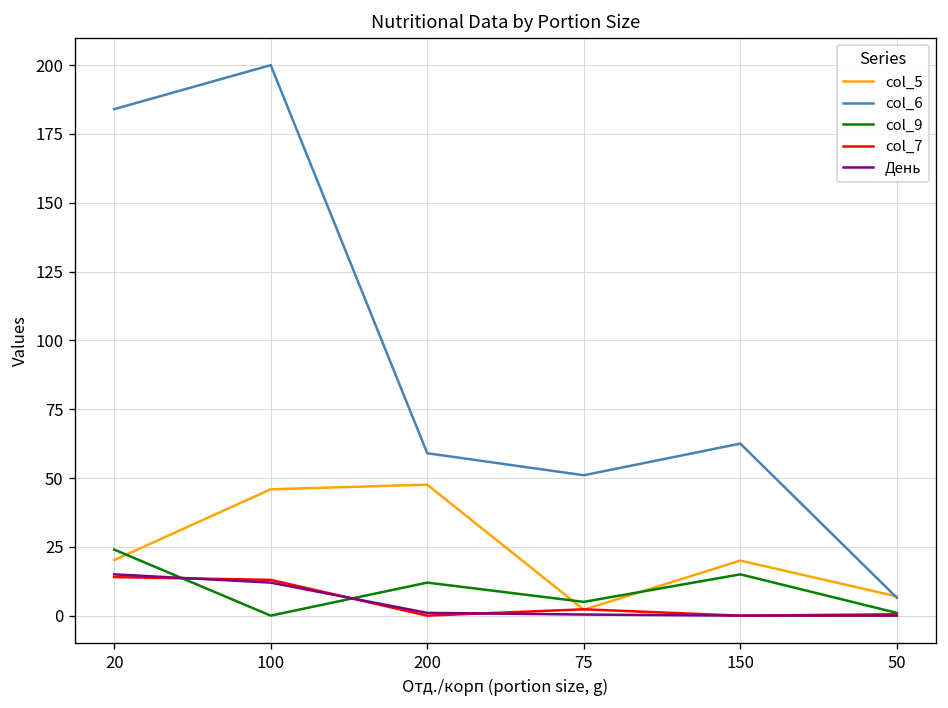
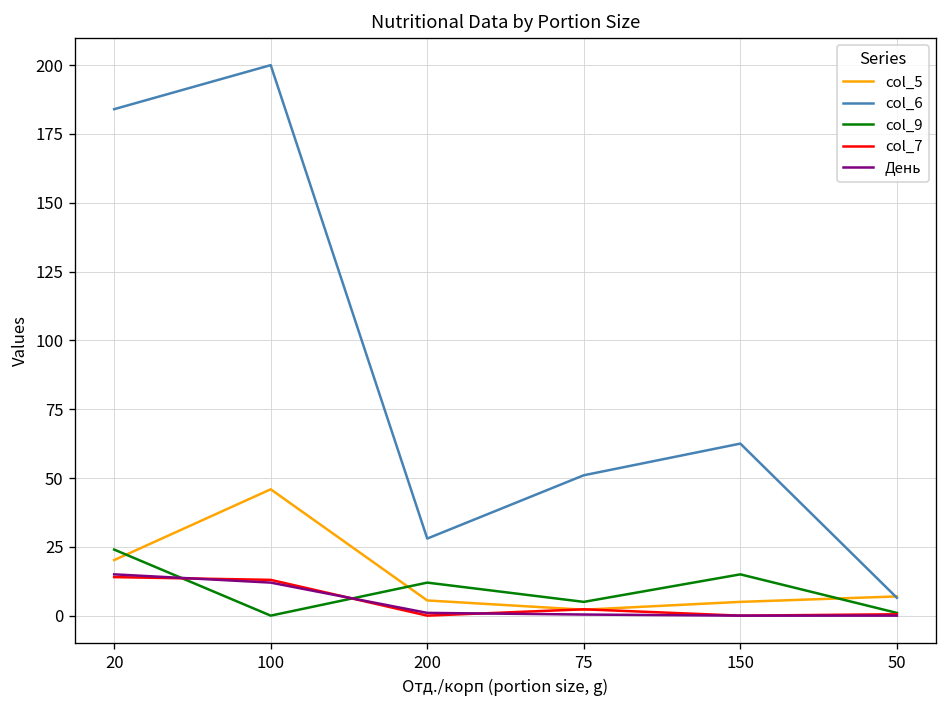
  {
    "col_5": {
      "20": 20,
      "100": 46,
-     "200": 48,
-     "150": 20
+     "200": 6,
+     "150": 5
    },
    "col_6": {
      "20": 184,
      "100": 200,
-     "200": 59,
+     "200": 28,
      "75": 51,
      "150": 63
    },
    "col_9": {
      "20": 24,
      "100": 0,
      "200": 12,
      "75": 5,
      "150": 15
    },
    "День": {
      "75": 0
    }
  }
